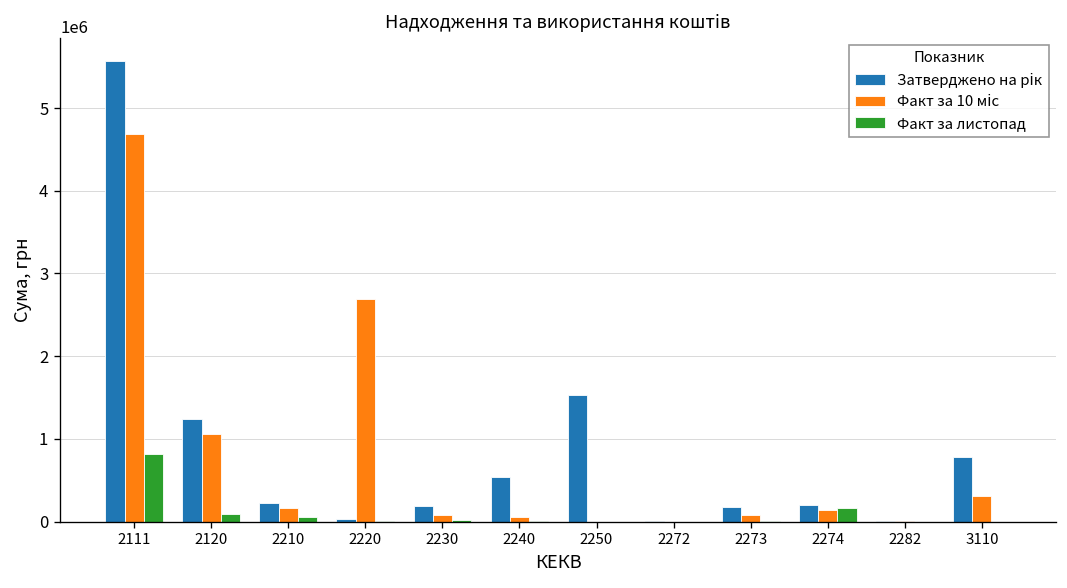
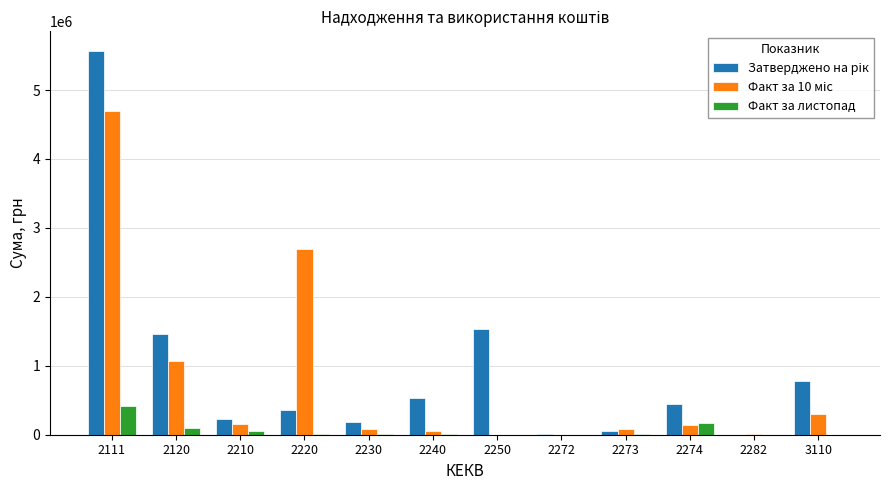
  {
    "Затверджено на рік": {
      "2111": 5600000,
-     "2120": 1200000,
+     "2120": 1500000,
      "2210": 200000,
-     "2220": 0,
+     "2220": 400000,
      "2230": 200000,
      "2240": 500000,
      "2250": 1500000,
-     "2273": 200000,
-     "2274": 200000,
+     "2273": 100000,
+     "2274": 400000,
      "3110": 800000
    },
    "Факт за 10 міс": {
      "2111": 4700000,
      "2120": 1100000,
      "2210": 200000,
      "2220": 2700000,
      "2230": 100000,
      "2240": 100000,
      "2272": 0,
      "2273": 100000,
      "2274": 100000,
      "3110": 300000
    },
    "Факт за листопад": {
-     "2111": 800000,
+     "2111": 400000,
      "2120": 100000,
      "2210": 100000,
      "2250": 0,
      "2272": 0,
      "2274": 200000,
      "2282": 0,
      "3110": 0
    }
  }
